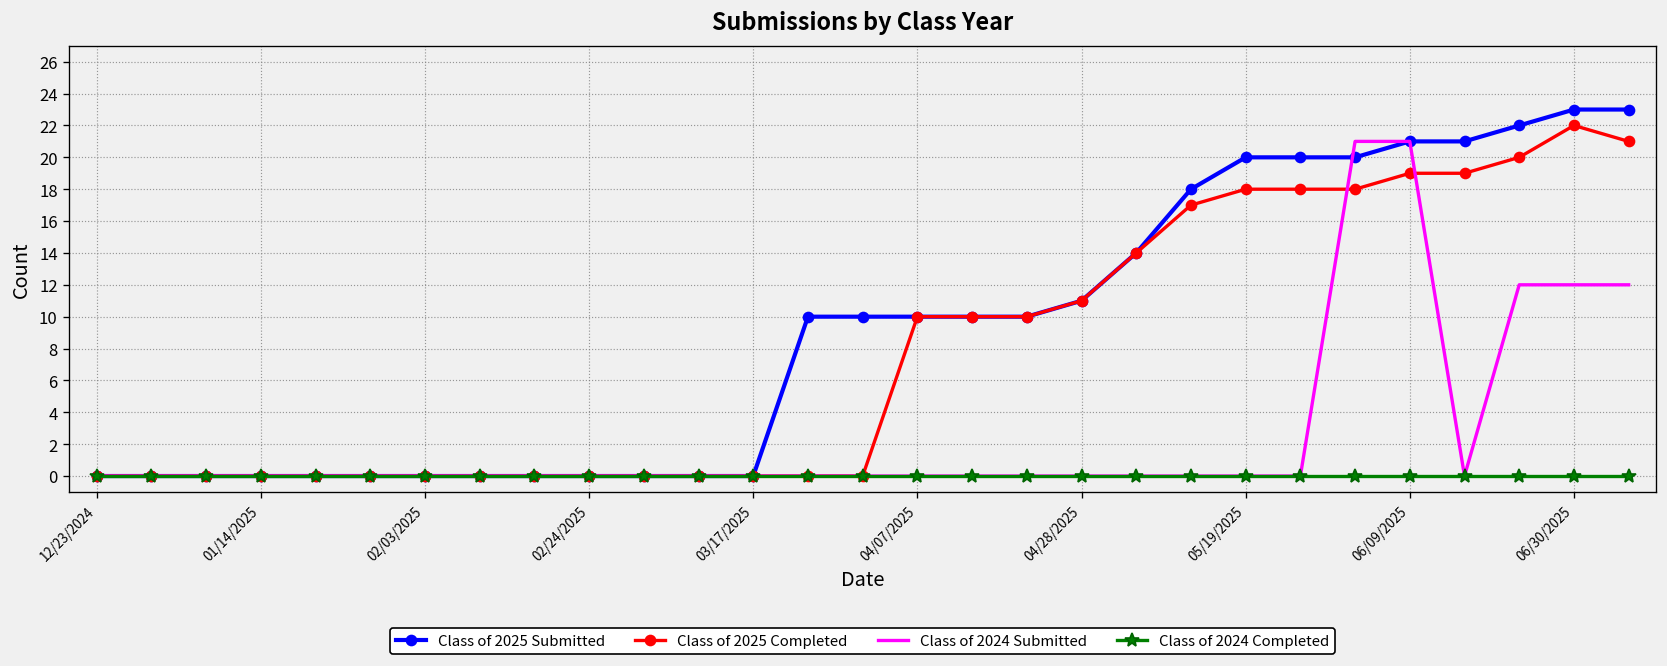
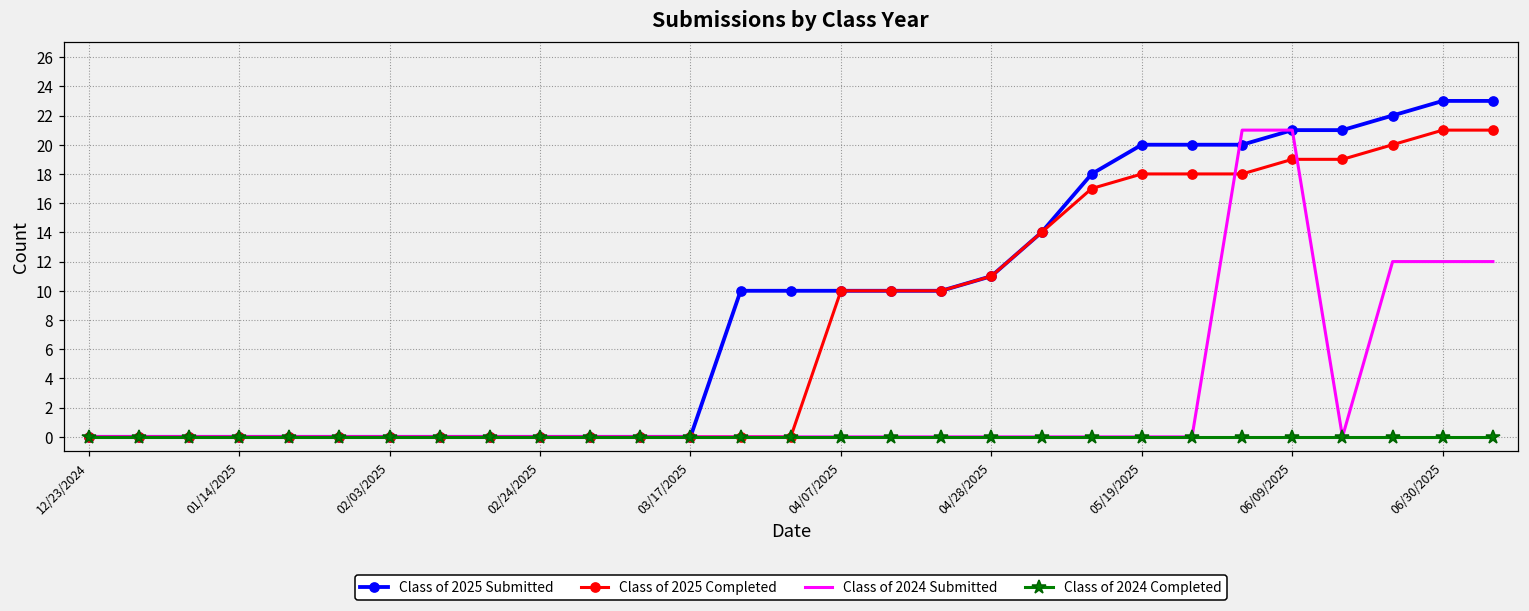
  {
    "Class of 2025 Submitted": {
      "05/19/2025": 20,
      "06/30/2025": 23
    },
    "Class of 2025 Completed": {
      "05/19/2025": 18,
      "06/09/2025": 19,
-     "06/30/2025": 22
+     "06/30/2025": 21
    },
    "Class of 2024 Submitted": {
      "06/30/2025": 12
    },
    "Class of 2024 Completed": {
      "06/09/2025": 0,
      "06/30/2025": 0
    }
  }
